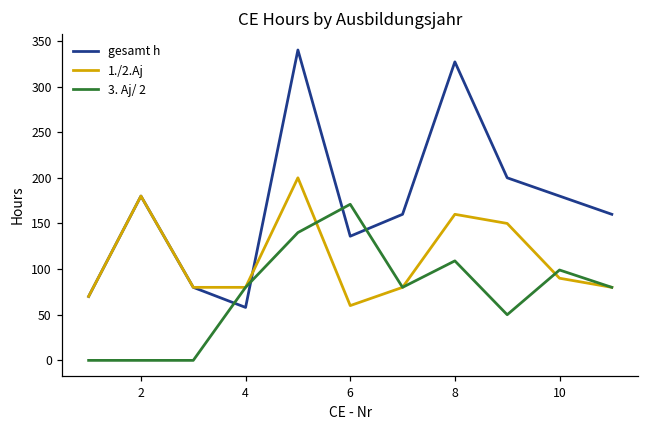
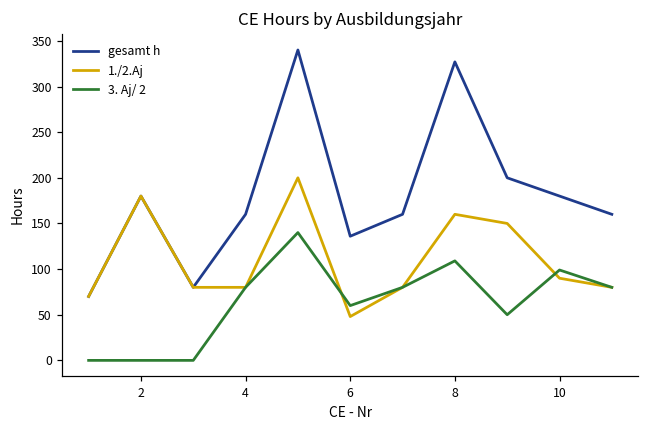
  {
    "gesamt h": {
-     "4": 60,
+     "4": 160,
      "6": 140,
      "8": 330,
      "10": 180
    },
    "1./2.Aj": {
-     "6": 60,
+     "6": 50,
      "8": 160,
      "10": 90
    },
    "3. Aj/ 2": {
      "2": 0,
-     "6": 170,
+     "6": 60,
      "8": 110,
      "10": 100
    }
  }
